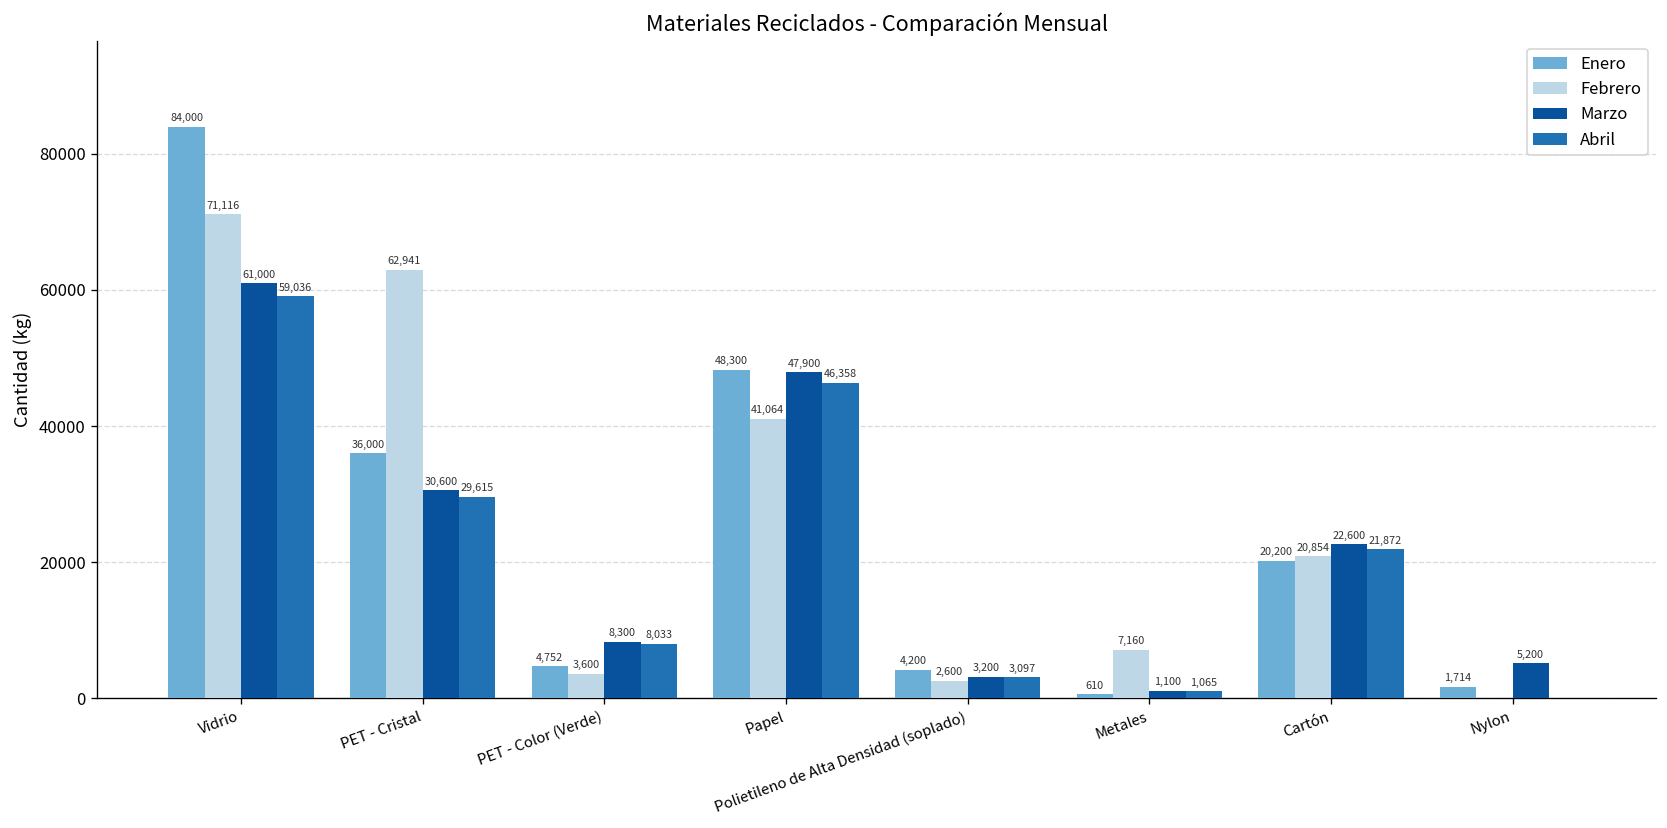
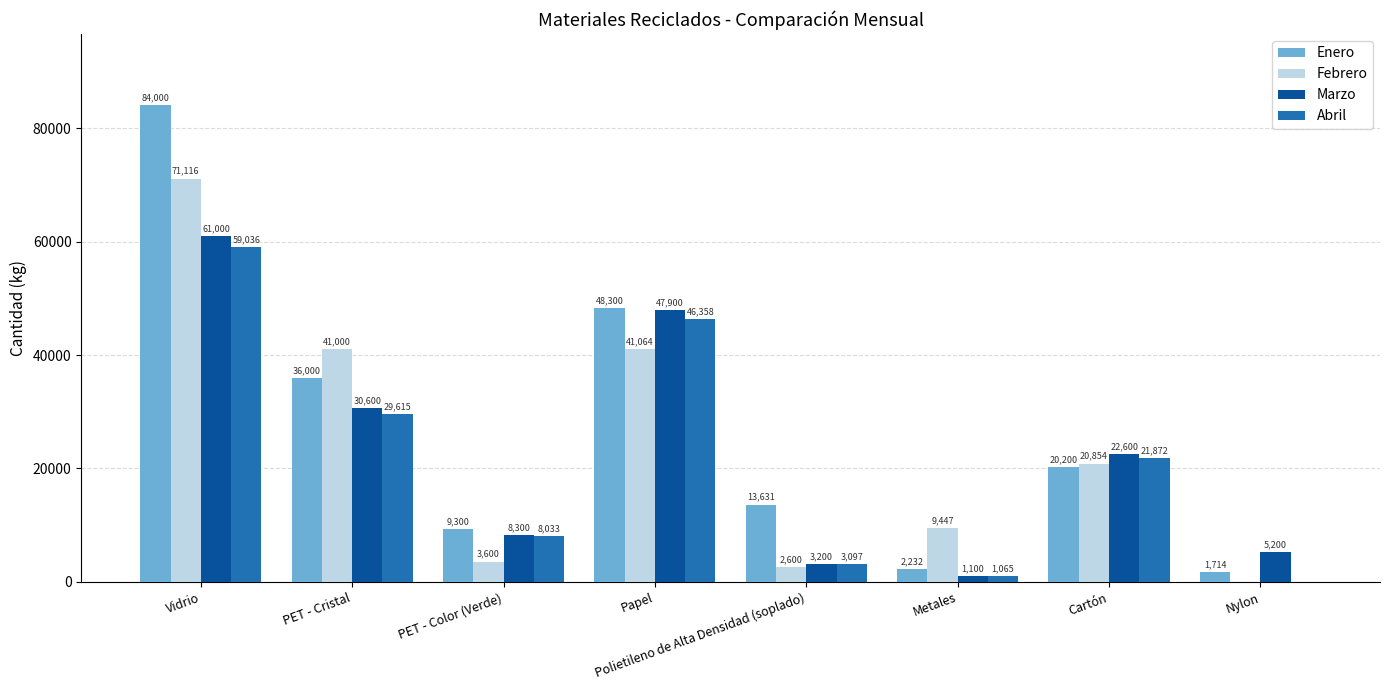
  {
    "Enero": {
      "Vidrio": "84,000",
      "PET - Cristal": "36,000",
-     "PET - Color (Verde)": "4,752",
+     "PET - Color (Verde)": "9,300",
      "Papel": "48,300",
-     "Polietileno de Alta Densidad (soplado)": "4,200",
-     "Metales": "610",
+     "Polietileno de Alta Densidad (soplado)": "13,631",
+     "Metales": "2,232",
      "Cartón": "20,200",
      "Nylon": "1,714"
    },
    "Febrero": {
      "Vidrio": "71,116",
-     "PET - Cristal": "62,941",
+     "PET - Cristal": "41,000",
      "PET - Color (Verde)": "3,600",
      "Papel": "41,064",
      "Polietileno de Alta Densidad (soplado)": "2,600",
-     "Metales": "7,160",
+     "Metales": "9,447",
      "Cartón": "20,854"
    }
  }
